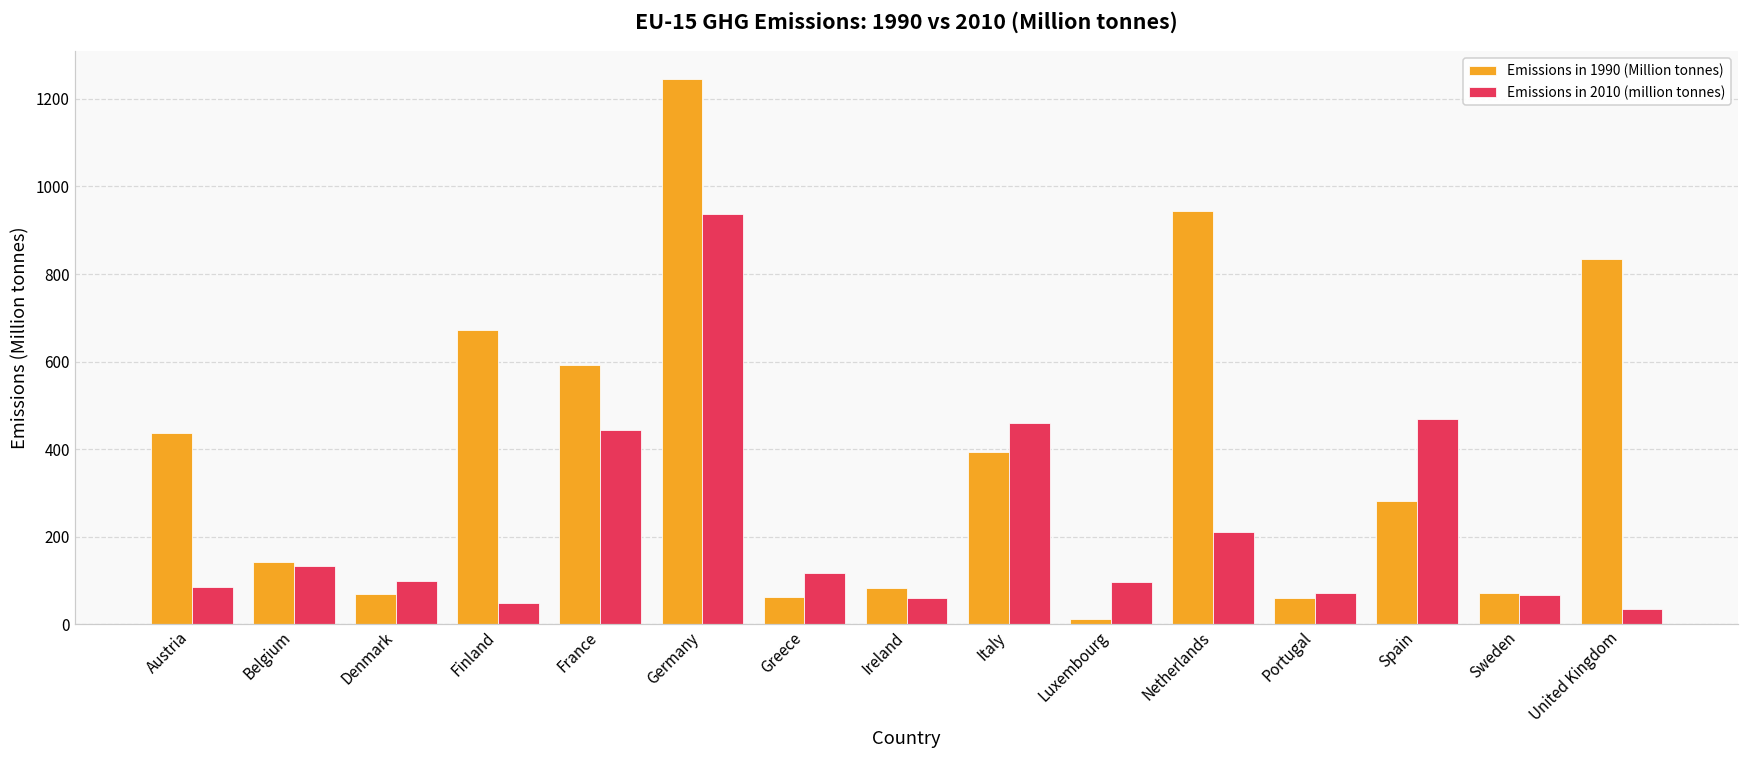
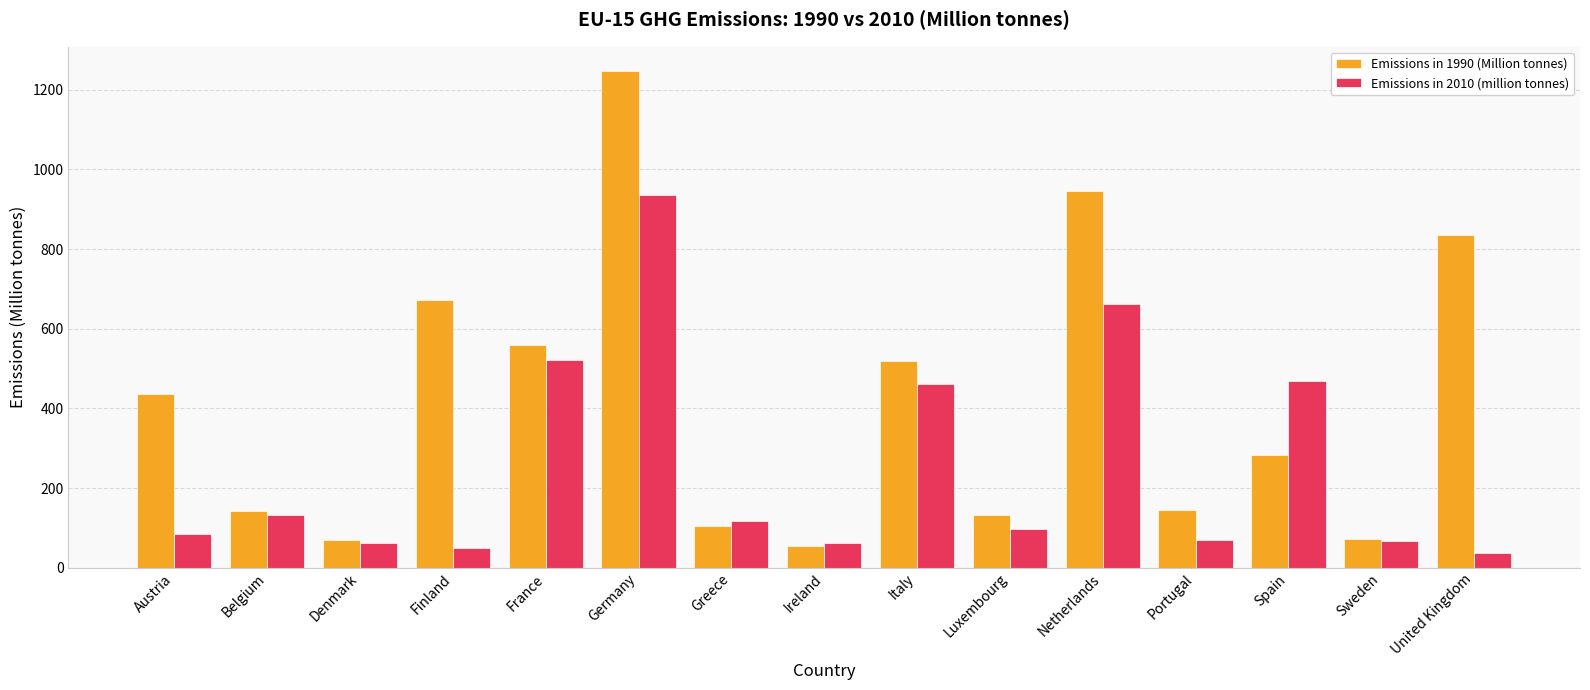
  {
    "Emissions in 1990 (Million tonnes)": {
      "Austria": 440,
      "Belgium": 140,
      "Denmark": 70,
      "Finland": 670,
-     "France": 590,
+     "France": 560,
      "Germany": 1250,
-     "Greece": 60,
-     "Ireland": 80,
-     "Italy": 390,
-     "Luxembourg": 10,
+     "Greece": 110,
+     "Ireland": 60,
+     "Italy": 520,
+     "Luxembourg": 130,
      "Netherlands": 940,
-     "Portugal": 60,
+     "Portugal": 140,
      "Spain": 280,
      "Sweden": 70,
      "United Kingdom": 830
    },
    "Emissions in 2010 (million tonnes)": {
      "Austria": 80,
      "Belgium": 130,
-     "Denmark": 100,
+     "Denmark": 60,
      "Finland": 50,
-     "France": 440,
+     "France": 520,
      "Germany": 940,
      "Greece": 120,
      "Ireland": 60,
      "Italy": 460,
      "Luxembourg": 100,
-     "Netherlands": 210,
+     "Netherlands": 660,
      "Portugal": 70,
      "Spain": 470,
      "Sweden": 70,
      "United Kingdom": 40
    }
  }
